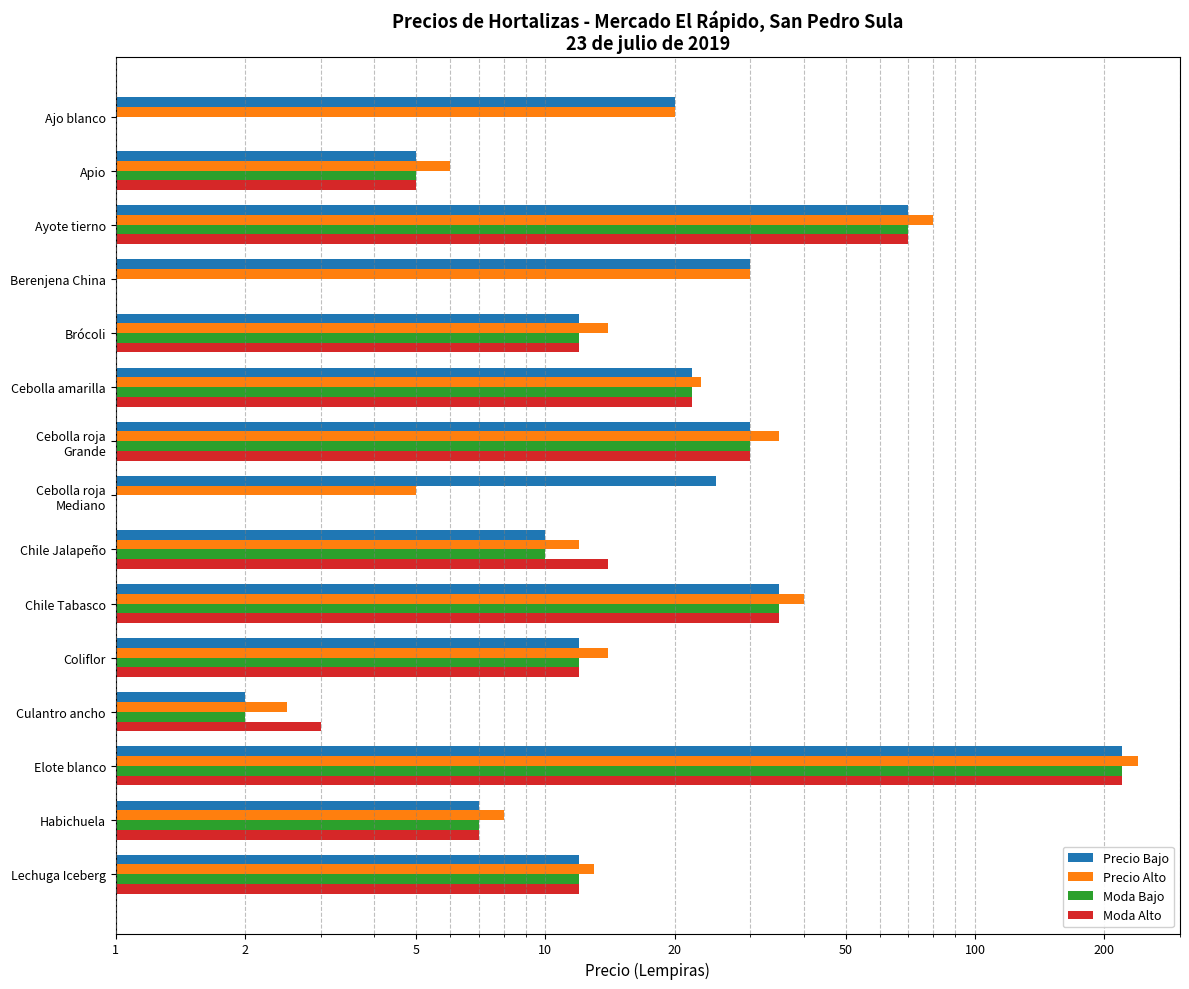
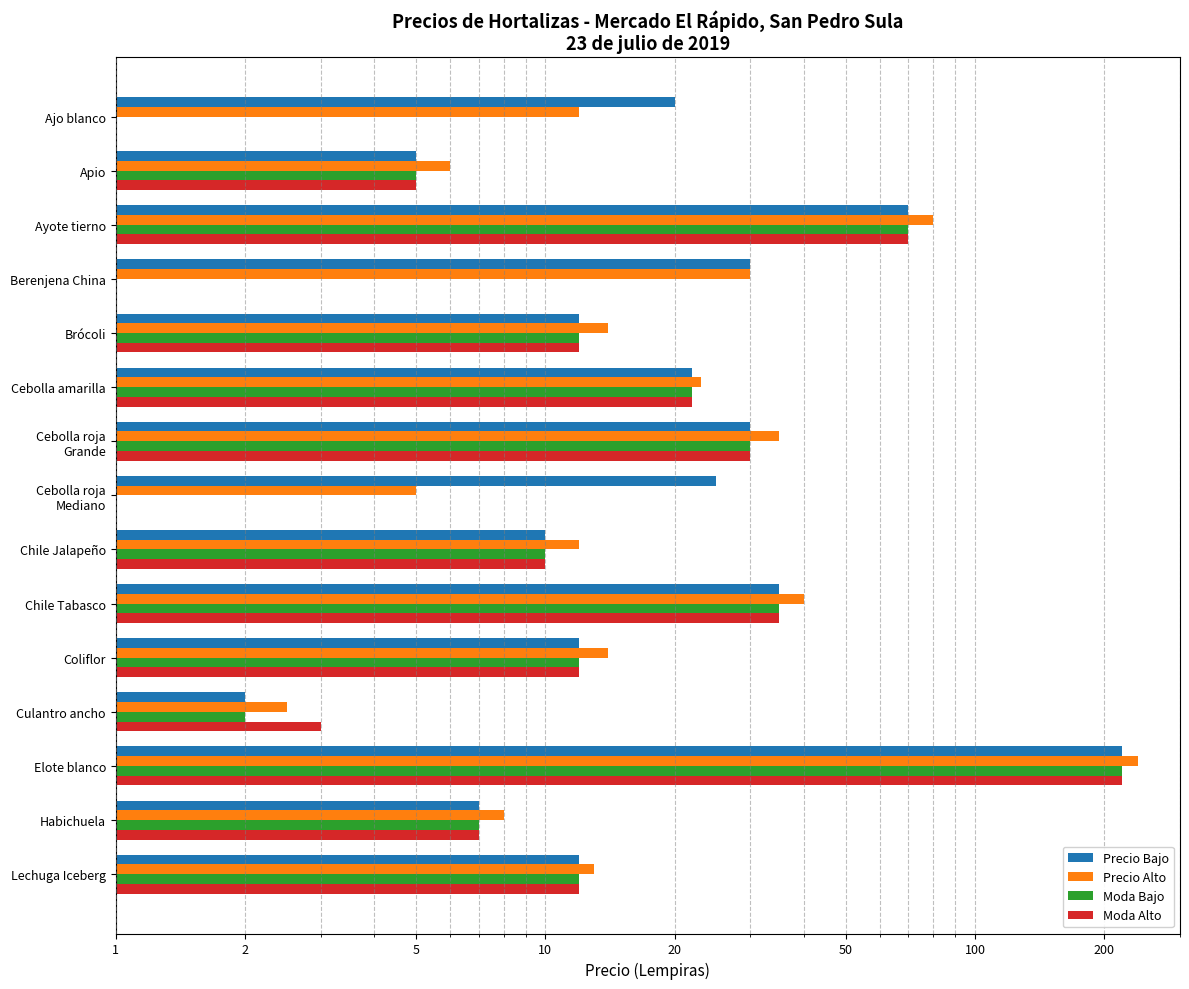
  {
    "Precio Bajo": {
      "Ajo blanco": 20,
      "Apio": 5,
      "Ayote tierno": 70,
      "Berenjena China": 30,
      "Brócoli": 12,
      "Cebolla amarilla": 22,
      "Cebolla roja Grande": 30,
      "Cebolla roja Mediano": 25,
      "Chile Jalapeño": 10,
      "Chile Tabasco": 35,
      "Coliflor": 12,
      "Culantro ancho": 2,
      "Elote blanco": 220,
      "Habichuela": 7,
      "Lechuga Iceberg": 12
    },
    "Precio Alto": {
-     "Ajo blanco": 20,
+     "Ajo blanco": 12,
      "Apio": 6,
      "Ayote tierno": 80,
      "Berenjena China": 30,
      "Brócoli": 14,
      "Cebolla amarilla": 23,
      "Cebolla roja Grande": 35,
      "Cebolla roja Mediano": 5,
      "Chile Jalapeño": 12,
      "Chile Tabasco": 40,
      "Coliflor": 14,
      "Culantro ancho": 2.5,
      "Elote blanco": 240,
      "Habichuela": 8,
      "Lechuga Iceberg": 13
    },
    "Moda Bajo": {
      "Apio": 5,
      "Ayote tierno": 70,
      "Brócoli": 12,
      "Cebolla amarilla": 22,
      "Cebolla roja Grande": 30,
      "Chile Jalapeño": 10,
      "Chile Tabasco": 35,
      "Coliflor": 12,
      "Culantro ancho": 2,
      "Elote blanco": 220,
      "Habichuela": 7,
      "Lechuga Iceberg": 12
    },
    "Moda Alto": {
      "Apio": 5,
      "Ayote tierno": 70,
      "Brócoli": 12,
      "Cebolla amarilla": 22,
      "Cebolla roja Grande": 30,
-     "Chile Jalapeño": 14,
+     "Chile Jalapeño": 10,
      "Chile Tabasco": 35,
      "Coliflor": 12,
      "Culantro ancho": 3,
      "Elote blanco": 220,
      "Habichuela": 7,
      "Lechuga Iceberg": 12
    }
  }
